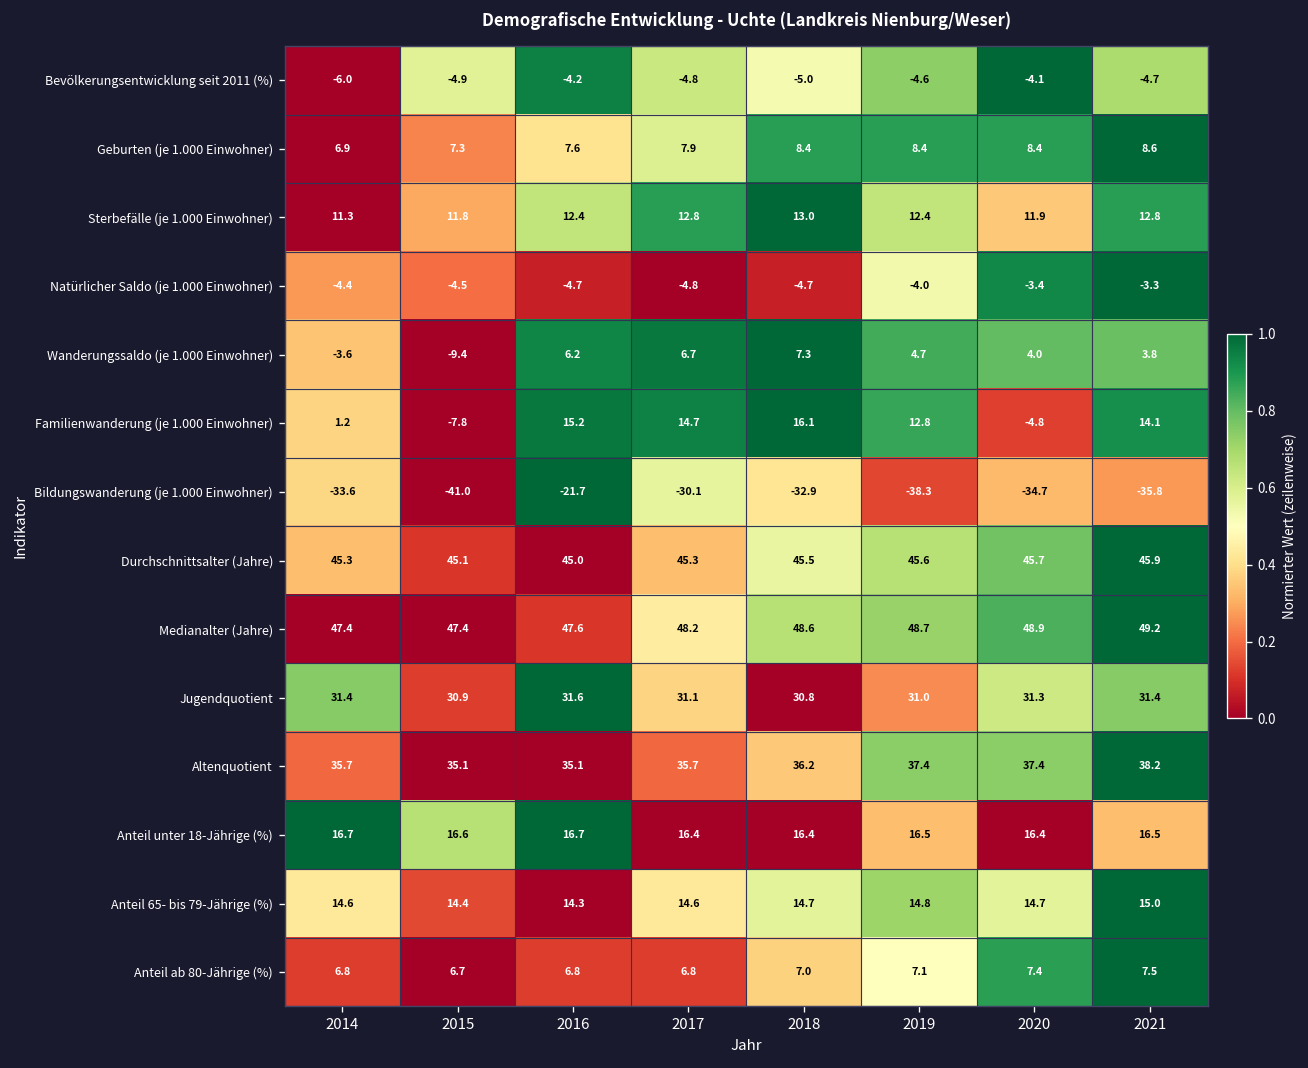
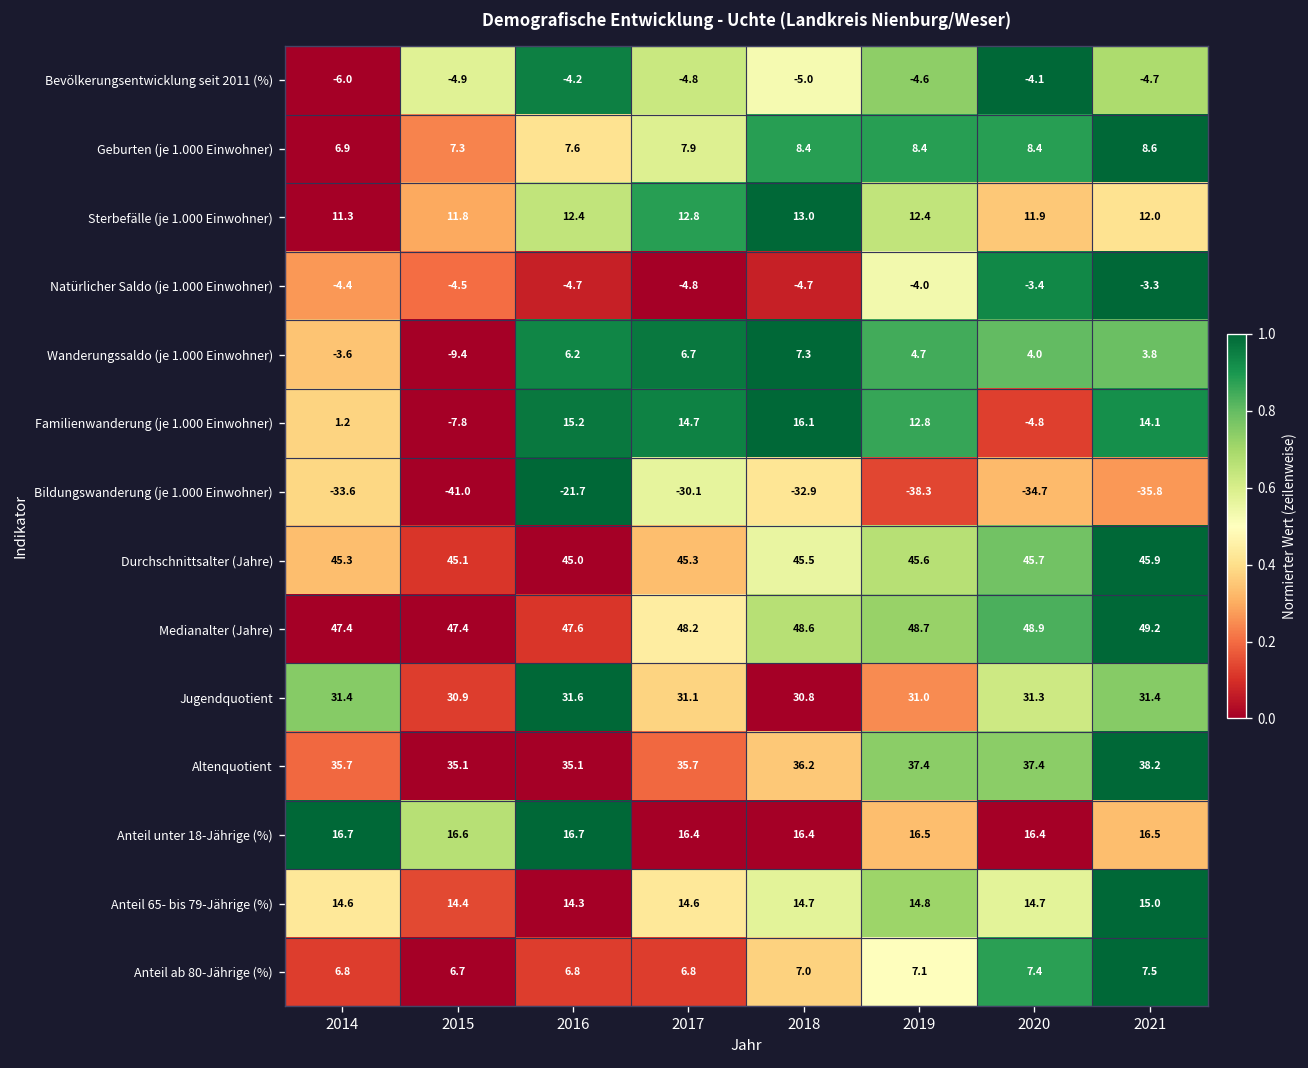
  {
    "Bevölkerungsentwicklung seit 2011 (%)": {
      "2014": -6.0,
      "2015": -4.9,
      "2016": -4.2,
      "2017": -4.8,
      "2018": -5.0,
      "2019": -4.6,
      "2020": -4.1,
      "2021": -4.7
    },
    "Geburten (je 1.000 Einwohner)": {
      "2014": 6.9,
      "2015": 7.3,
      "2016": 7.6,
      "2017": 7.9,
      "2018": 8.4,
      "2019": 8.4,
      "2020": 8.4,
      "2021": 8.6
    },
    "Sterbefälle (je 1.000 Einwohner)": {
      "2014": 11.3,
      "2015": 11.8,
      "2016": 12.4,
      "2017": 12.8,
      "2018": 13.0,
      "2019": 12.4,
      "2020": 11.9,
-     "2021": 12.8
+     "2021": 12.0
    },
    "Natürlicher Saldo (je 1.000 Einwohner)": {
      "2014": -4.4,
      "2015": -4.5,
      "2016": -4.7,
      "2017": -4.8,
      "2018": -4.7,
      "2019": -4.0,
      "2020": -3.4,
      "2021": -3.3
    },
    "Wanderungssaldo (je 1.000 Einwohner)": {
      "2014": -3.6,
      "2015": -9.4,
      "2016": 6.2,
      "2017": 6.7,
      "2018": 7.3,
      "2019": 4.7,
      "2020": 4.0,
      "2021": 3.8
    },
    "Familienwanderung (je 1.000 Einwohner)": {
      "2014": 1.2,
      "2015": -7.8,
      "2016": 15.2,
      "2017": 14.7,
      "2018": 16.1,
      "2019": 12.8,
      "2020": -4.8,
      "2021": 14.1
    },
    "Bildungswanderung (je 1.000 Einwohner)": {
      "2014": -33.6,
      "2015": -41.0,
      "2016": -21.7,
      "2017": -30.1,
      "2018": -32.9,
      "2019": -38.3,
      "2020": -34.7,
      "2021": -35.8
    },
    "Durchschnittsalter (Jahre)": {
      "2014": 45.3,
      "2015": 45.1,
      "2016": 45.0,
      "2017": 45.3,
      "2018": 45.5,
      "2019": 45.6,
      "2020": 45.7,
      "2021": 45.9
    },
    "Medianalter (Jahre)": {
      "2014": 47.4,
      "2015": 47.4,
      "2016": 47.6,
      "2017": 48.2,
      "2018": 48.6,
      "2019": 48.7,
      "2020": 48.9,
      "2021": 49.2
    },
    "Jugendquotient": {
      "2014": 31.4,
      "2015": 30.9,
      "2016": 31.6,
      "2017": 31.1,
      "2018": 30.8,
      "2019": 31.0,
      "2020": 31.3,
      "2021": 31.4
    },
    "Altenquotient": {
      "2014": 35.7,
      "2015": 35.1,
      "2016": 35.1,
      "2017": 35.7,
      "2018": 36.2,
      "2019": 37.4,
      "2020": 37.4,
      "2021": 38.2
    },
    "Anteil unter 18-Jährige (%)": {
      "2014": 16.7,
      "2015": 16.6,
      "2016": 16.7,
      "2017": 16.4,
      "2018": 16.4,
      "2019": 16.5,
      "2020": 16.4,
      "2021": 16.5
    },
    "Anteil 65- bis 79-Jährige (%)": {
      "2014": 14.6,
      "2015": 14.4,
      "2016": 14.3,
      "2017": 14.6,
      "2018": 14.7,
      "2019": 14.8,
      "2020": 14.7,
      "2021": 15.0
    },
    "Anteil ab 80-Jährige (%)": {
      "2014": 6.8,
      "2015": 6.7,
      "2016": 6.8,
      "2017": 6.8,
      "2018": 7.0,
      "2019": 7.1,
      "2020": 7.4,
      "2021": 7.5
    }
  }
